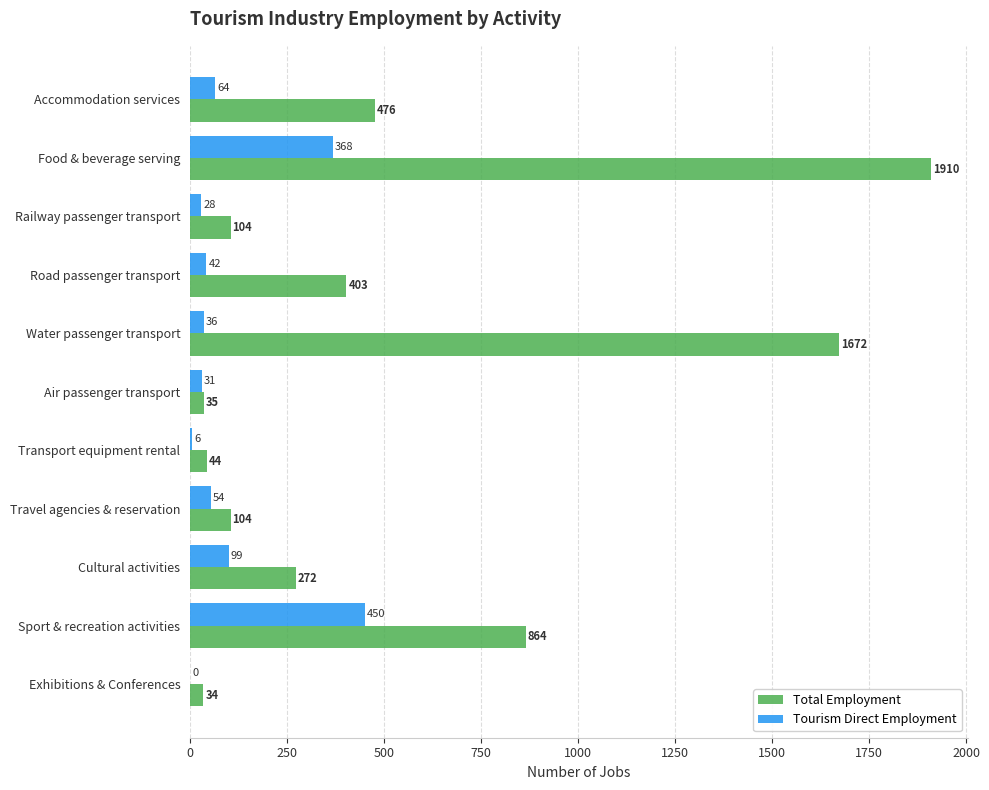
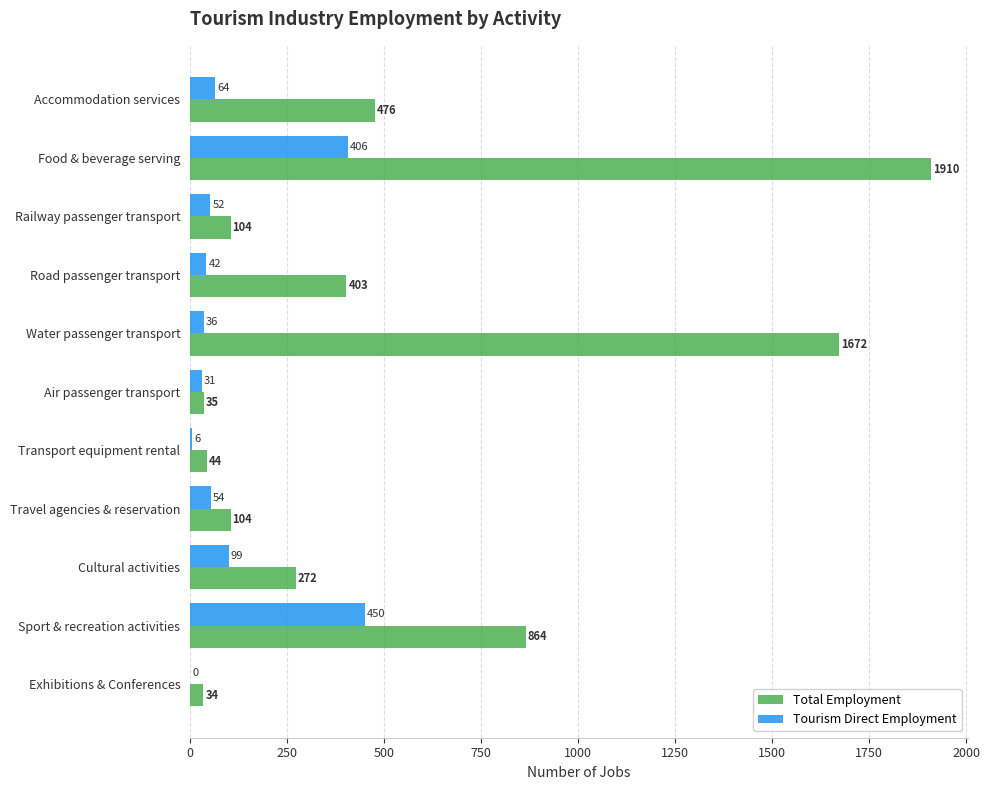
  {
    "Total Employment": {
      "Accommodation services": 476,
      "Food & beverage serving": 1910,
      "Railway passenger transport": 104,
      "Road passenger transport": 403,
      "Water passenger transport": 1672,
      "Air passenger transport": 35,
      "Transport equipment rental": 44,
      "Travel agencies & reservation": 104,
      "Cultural activities": 272,
      "Sport & recreation activities": 864,
      "Exhibitions & Conferences": 34
    },
    "Tourism Direct Employment": {
      "Accommodation services": 64,
-     "Food & beverage serving": 368,
-     "Railway passenger transport": 28,
+     "Food & beverage serving": 406,
+     "Railway passenger transport": 52,
      "Road passenger transport": 42,
      "Water passenger transport": 36,
      "Air passenger transport": 31,
      "Transport equipment rental": 6,
      "Travel agencies & reservation": 54,
      "Cultural activities": 99,
      "Sport & recreation activities": 450,
      "Exhibitions & Conferences": 0
    }
  }
